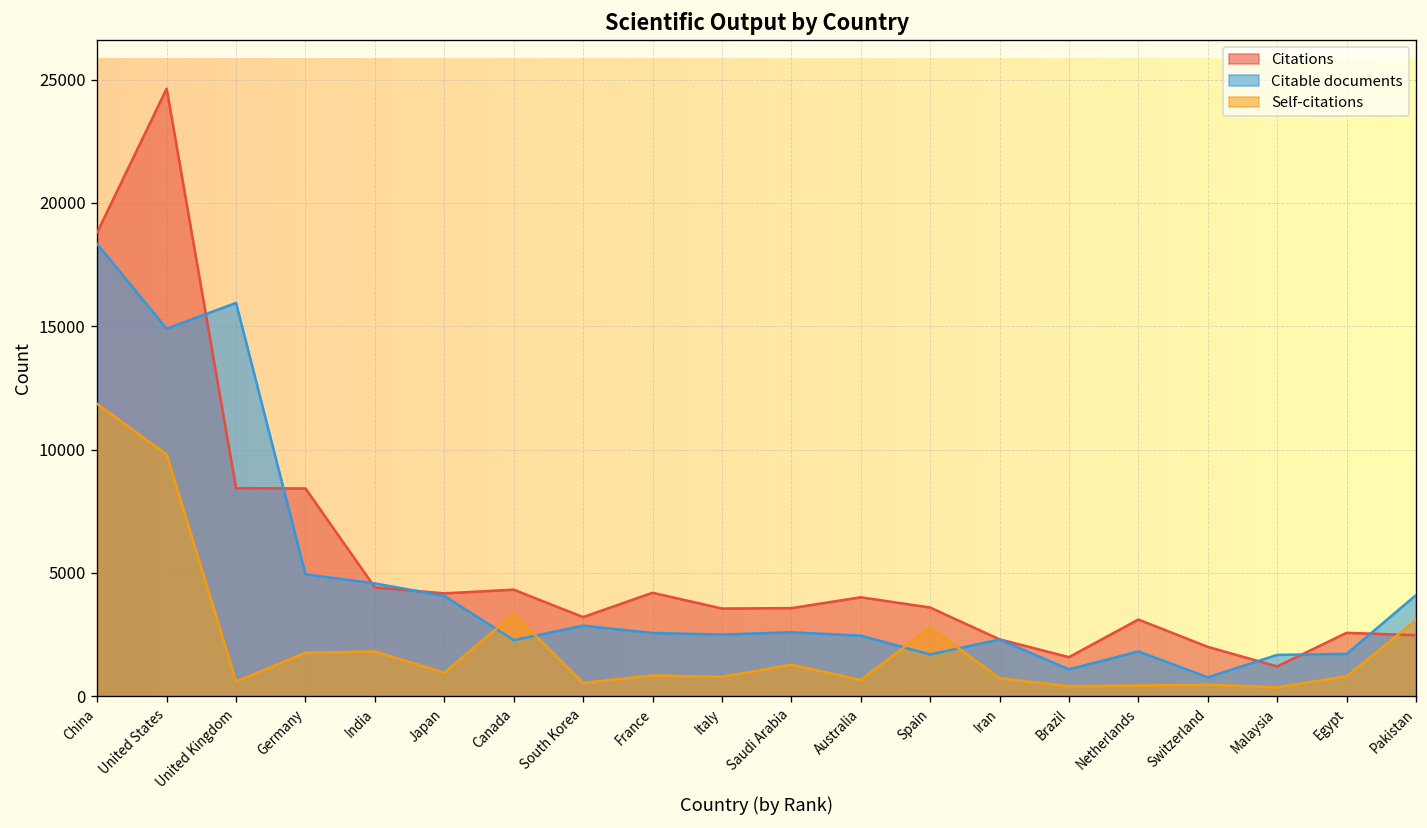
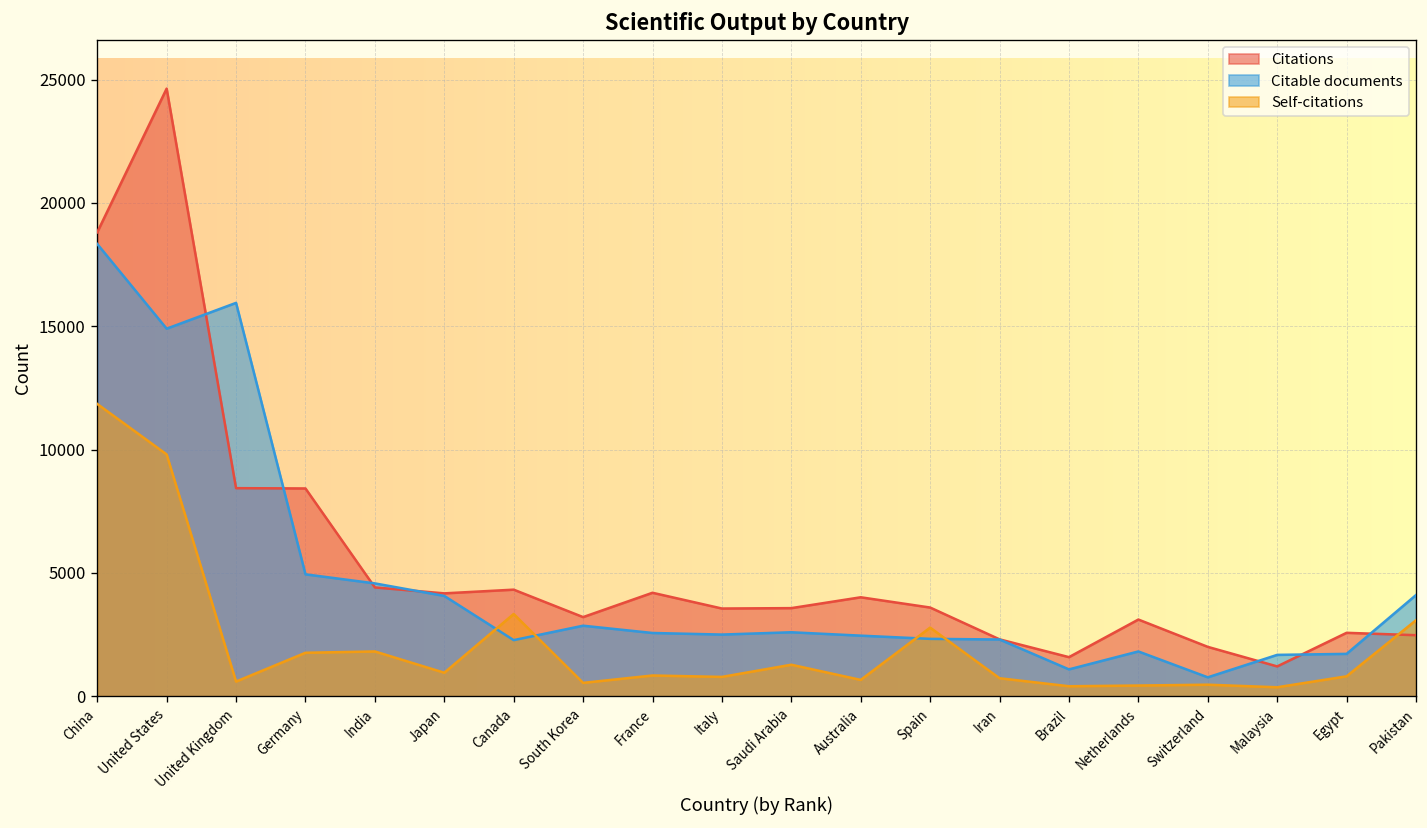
  {
    "Citations": {
      "China": 18800,
      "United States": 24600,
      "United Kingdom": 8400,
      "Germany": 8400,
      "India": 4400,
      "Canada": 4300,
      "South Korea": 3200,
      "France": 4200,
      "Italy": 3600,
      "Saudi Arabia": 3600,
      "Australia": 4000,
      "Spain": 3600,
      "Brazil": 1600,
      "Netherlands": 3100,
      "Switzerland": 2000,
      "Malaysia": 1200,
      "Egypt": 2600,
      "Pakistan": 2500
    },
    "Citable documents": {
      "China": 18300,
      "United States": 14900,
      "United Kingdom": 16000,
      "Germany": 4900,
      "India": 4600,
      "Canada": 2300,
      "South Korea": 2900,
      "France": 2600,
      "Italy": 2500,
      "Saudi Arabia": 2600,
      "Australia": 2500,
-     "Spain": 1700,
+     "Spain": 2300,
      "Brazil": 1100,
      "Netherlands": 1800,
      "Switzerland": 800,
      "Malaysia": 1700,
      "Egypt": 1700,
      "Pakistan": 4100
    },
    "Self-citations": {
      "China": 11900,
      "United States": 9800,
      "United Kingdom": 600,
      "Germany": 1800,
      "India": 1800,
      "Japan": 1000,
      "Canada": 3300,
      "South Korea": 500,
      "France": 800,
      "Italy": 800,
      "Saudi Arabia": 1300,
      "Australia": 700,
      "Spain": 2800,
      "Iran": 700,
      "Brazil": 400,
      "Netherlands": 400,
      "Switzerland": 500,
      "Malaysia": 400,
      "Egypt": 800,
      "Pakistan": 3100
    }
  }
